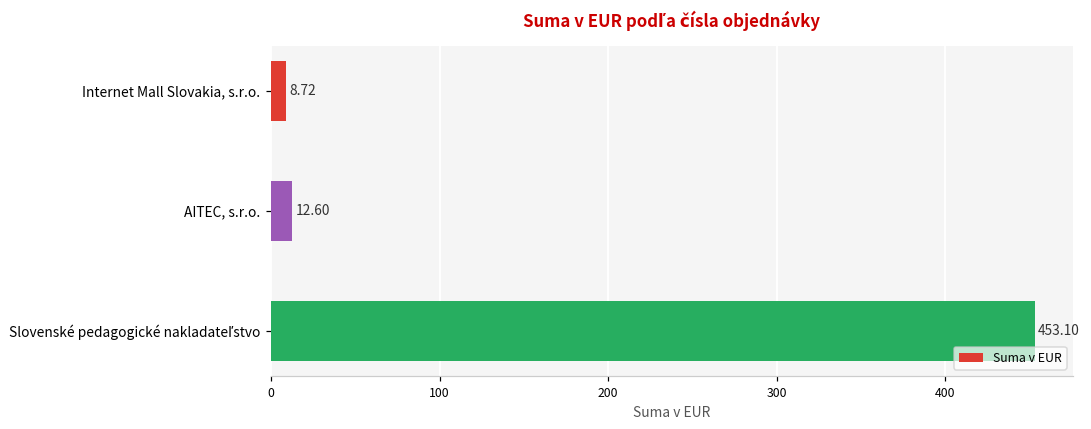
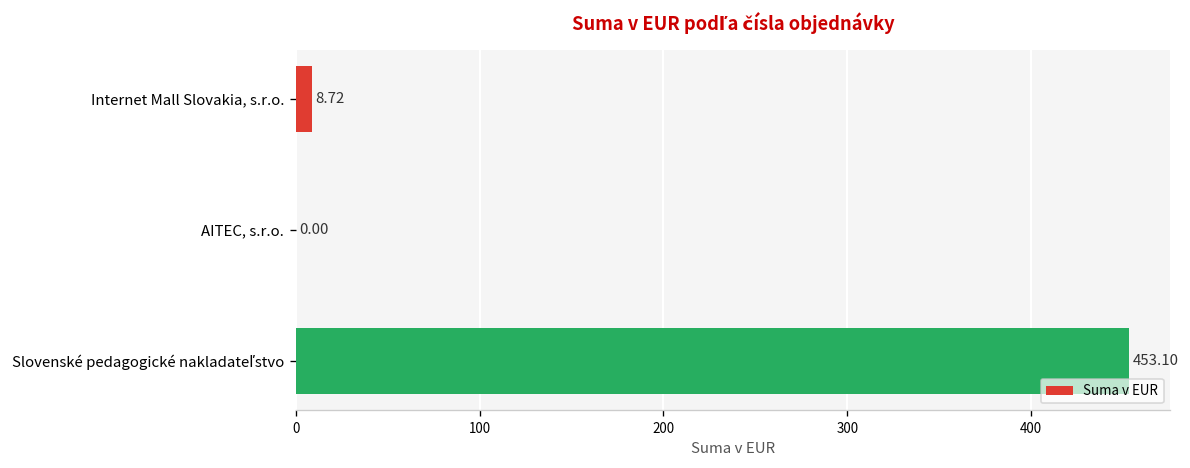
  {
    "Internet Mall Slovakia, s.r.o.": 8.72,
-   "AITEC, s.r.o.": 12.60,
+   "AITEC, s.r.o.": 0.00,
    "Slovenské pedagogické nakladateľstvo": 453.10
  }
